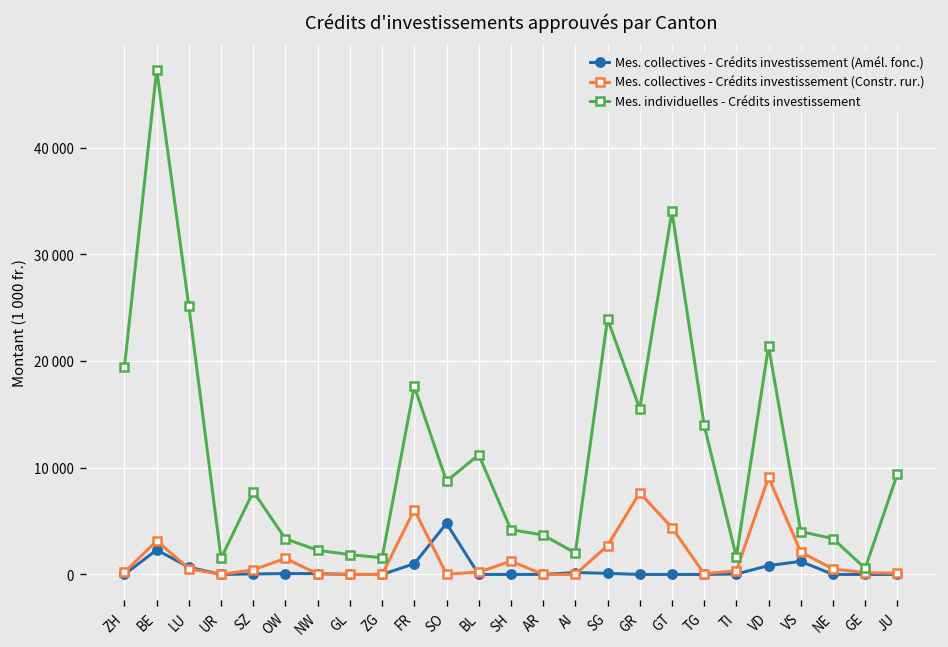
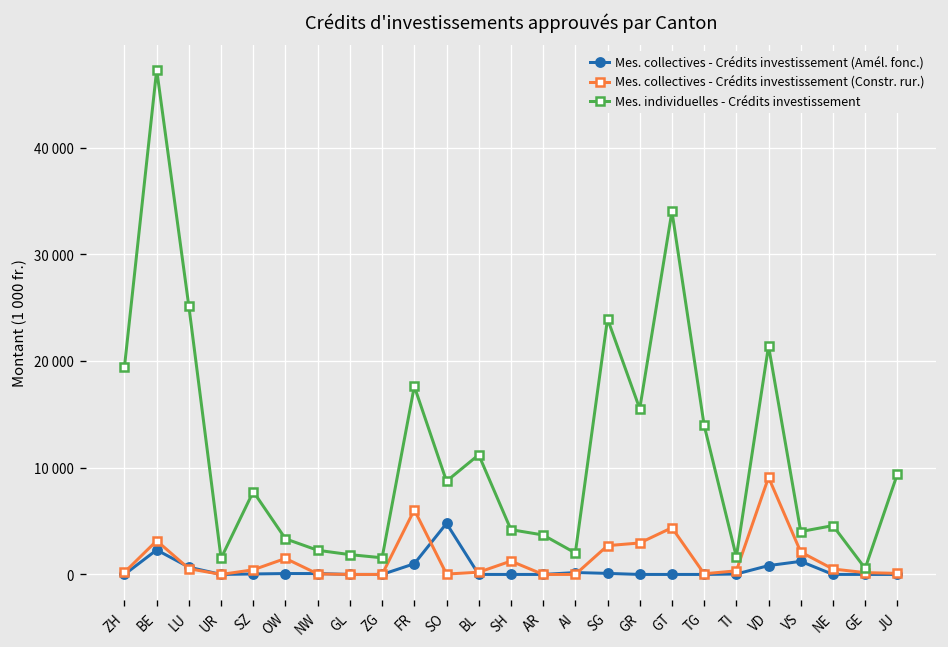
  {
    "Mes. collectives - Crédits investissement (Amél. fonc.)": {
      "BE": 2000,
      "SZ": 0,
      "OW": 0,
      "FR": 1000,
      "SO": 5000,
      "SH": 0,
      "SG": 0,
      "GR": 0,
      "GT": 0,
      "TI": 0,
      "VD": 1000,
      "VS": 1000,
      "NE": 0
    },
    "Mes. collectives - Crédits investissement (Constr. rur.)": {
      "BE": 3000,
      "SZ": 0,
      "OW": 2000,
      "FR": 6000,
      "SO": 0,
      "SH": 1000,
      "SG": 3000,
-     "GR": 8000,
+     "GR": 3000,
      "GT": 4000,
      "TI": 0,
      "VD": 9000,
      "VS": 2000,
      "NE": 1000
    },
    "Mes. individuelles - Crédits investissement": {
      "ZH": 19000,
      "BE": 47000,
      "LU": 25000,
      "UR": 2000,
      "SZ": 8000,
      "OW": 3000,
      "NW": 2000,
      "GL": 2000,
      "ZG": 2000,
      "FR": 18000,
      "SO": 9000,
      "BL": 11000,
      "SH": 4000,
      "AR": 4000,
      "AI": 2000,
      "SG": 24000,
      "GR": 16000,
      "GT": 34000,
      "TG": 14000,
      "TI": 2000,
      "VD": 21000,
      "VS": 4000,
-     "NE": 3000,
+     "NE": 5000,
      "GE": 1000,
      "JU": 9000
    }
  }
